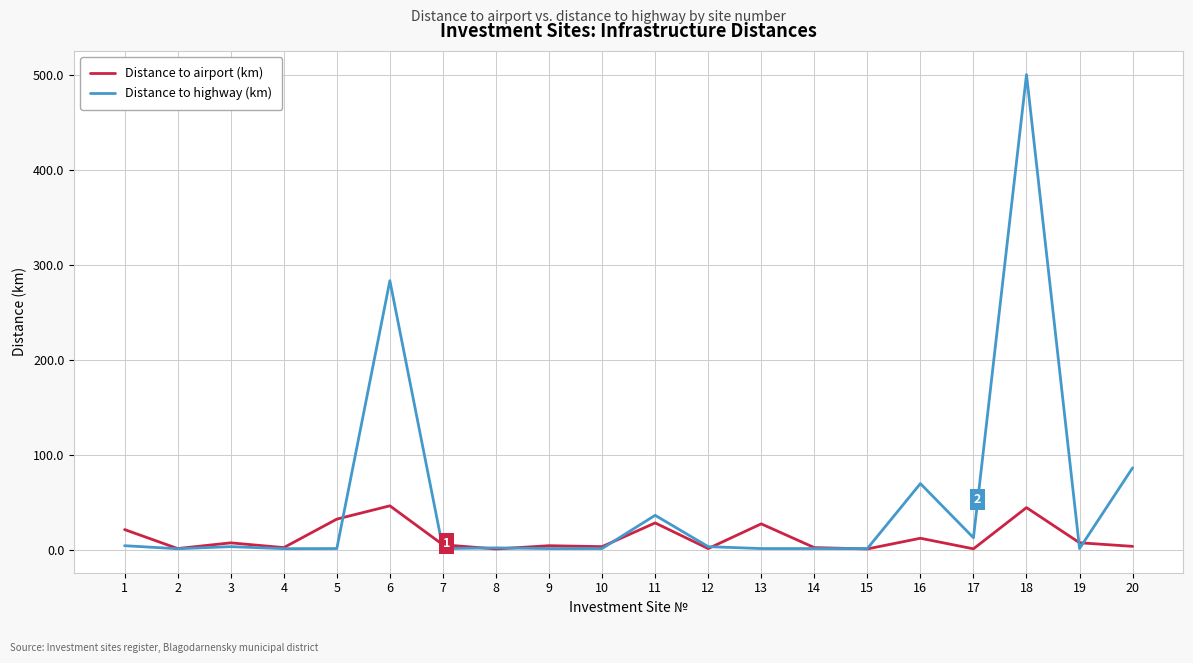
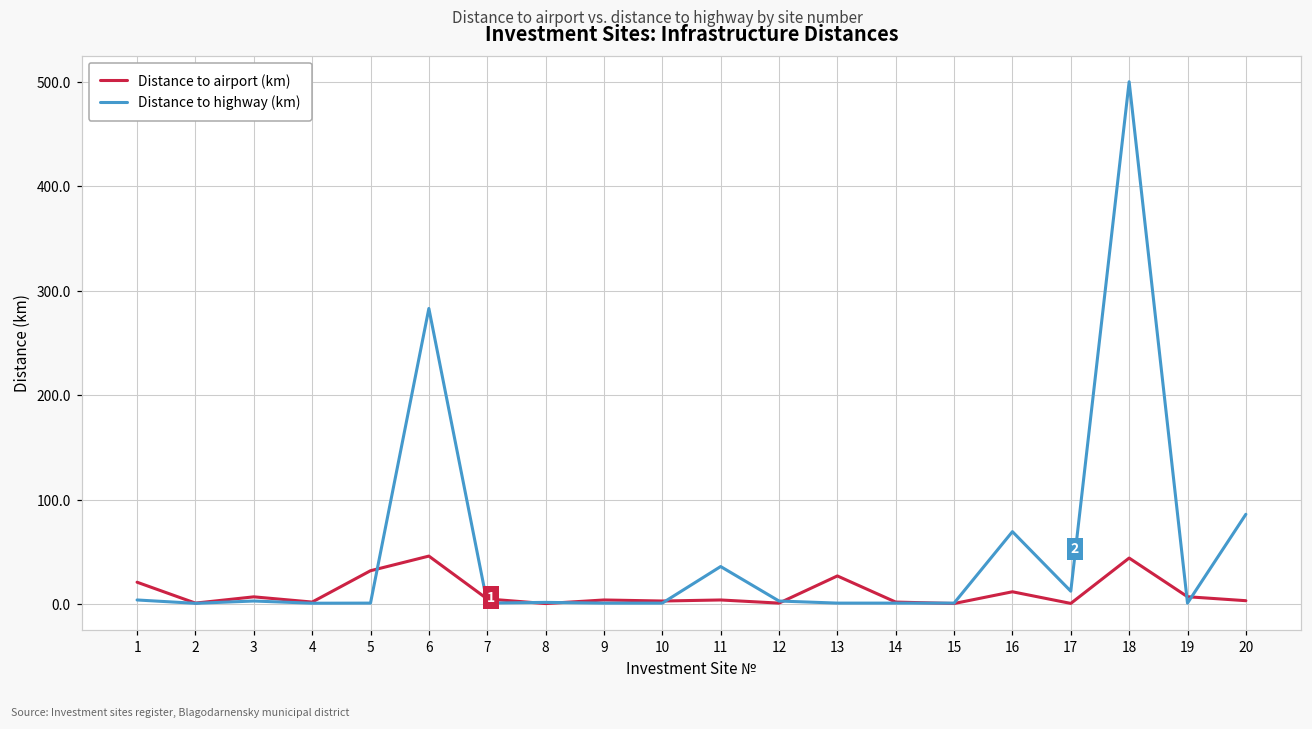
  {
    "Distance to airport (km)": {
      "1": 20,
      "3": 10,
      "5": 30,
      "6": 50,
      "9": 0,
-     "11": 30,
+     "11": 0,
      "13": 30,
      "16": 10,
      "17": 0,
      "18": 40,
      "19": 10,
      "20": 0
    },
    "Distance to highway (km)": {
      "1": 0,
      "3": 0,
      "5": 0,
      "6": 280,
      "9": 0,
      "11": 40,
      "13": 0,
      "16": 70,
      "17": 10,
      "18": 500,
      "19": 0,
      "20": 90
    }
  }
